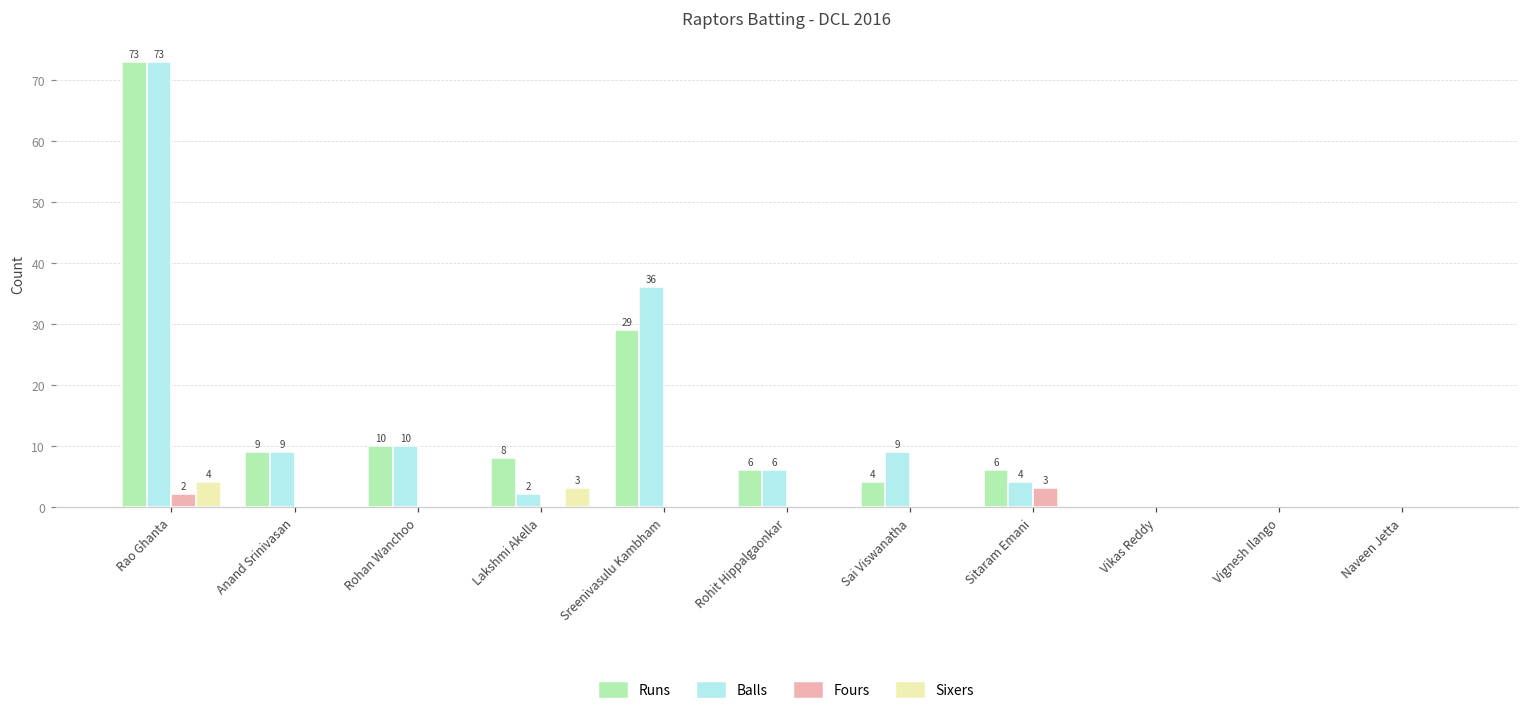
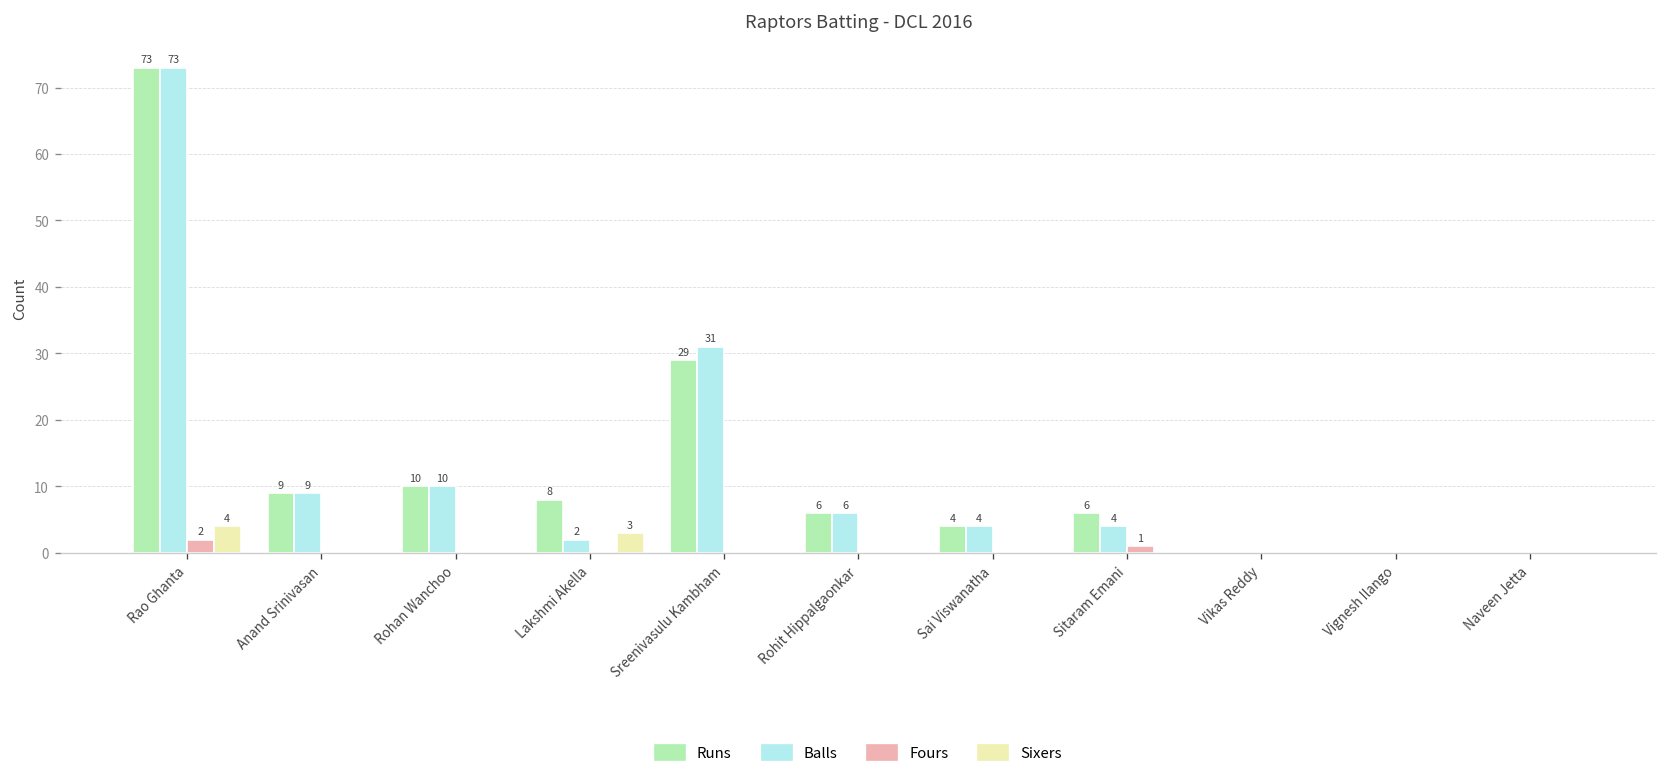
  {
    "Runs": {
      "Rao Ghanta": 73,
      "Anand Srinivasan": 9,
      "Rohan Wanchoo": 10,
      "Lakshmi Akella": 8,
      "Sreenivasulu Kambham": 29,
      "Rohit Hippalgaonkar": 6,
      "Sai Viswanatha": 4,
      "Sitaram Emani": 6
    },
    "Balls": {
      "Rao Ghanta": 73,
      "Anand Srinivasan": 9,
      "Rohan Wanchoo": 10,
      "Lakshmi Akella": 2,
-     "Sreenivasulu Kambham": 36,
+     "Sreenivasulu Kambham": 31,
      "Rohit Hippalgaonkar": 6,
-     "Sai Viswanatha": 9,
+     "Sai Viswanatha": 4,
      "Sitaram Emani": 4
    },
    "Fours": {
      "Rao Ghanta": 2,
-     "Sitaram Emani": 3
+     "Sitaram Emani": 1
    },
    "Sixers": {
      "Rao Ghanta": 4,
      "Lakshmi Akella": 3
    }
  }
